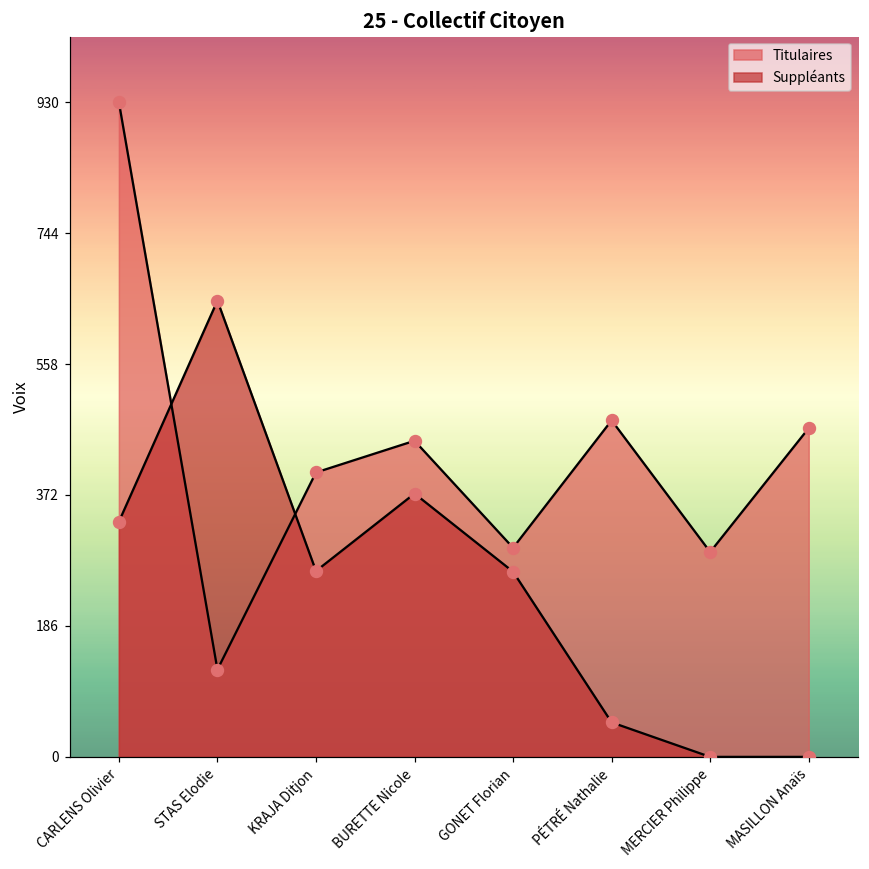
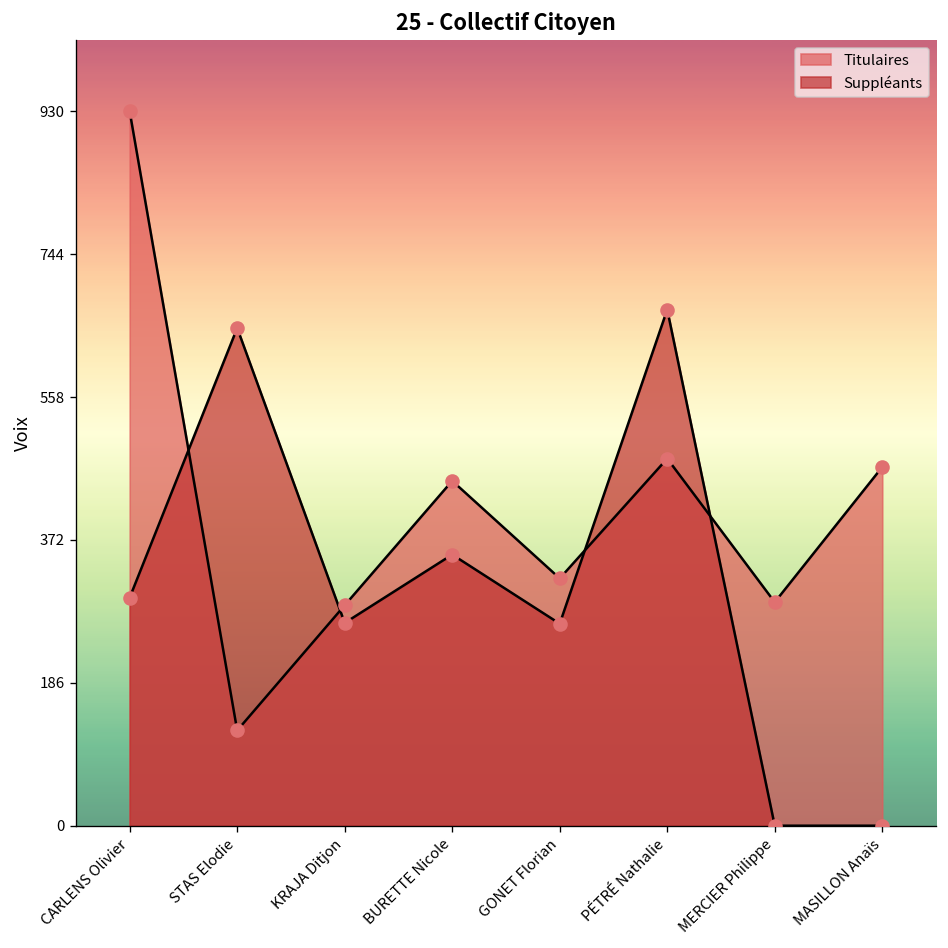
  {
    "Titulaires": {
      "CARLENS Olivier": 930,
      "STAS Elodie": 120,
-     "KRAJA Ditjon": 400,
+     "KRAJA Ditjon": 290,
      "BURETTE Nicole": 450,
-     "GONET Florian": 300,
+     "GONET Florian": 320,
      "PÉTRÉ Nathalie": 480,
      "MERCIER Philippe": 290,
      "MASILLON Anaïs": 470
    },
    "Suppléants": {
-     "CARLENS Olivier": 330,
+     "CARLENS Olivier": 300,
      "STAS Elodie": 650,
      "KRAJA Ditjon": 260,
-     "BURETTE Nicole": 370,
+     "BURETTE Nicole": 350,
      "GONET Florian": 260,
-     "PÉTRÉ Nathalie": 50,
+     "PÉTRÉ Nathalie": 670,
      "MERCIER Philippe": 0,
      "MASILLON Anaïs": 0
    }
  }
